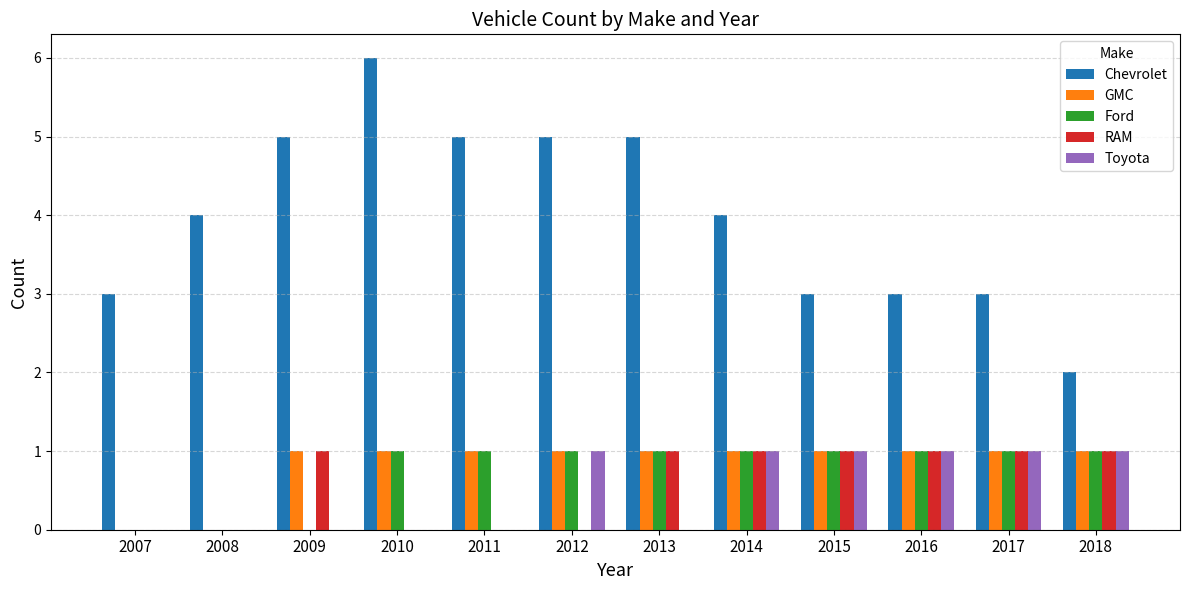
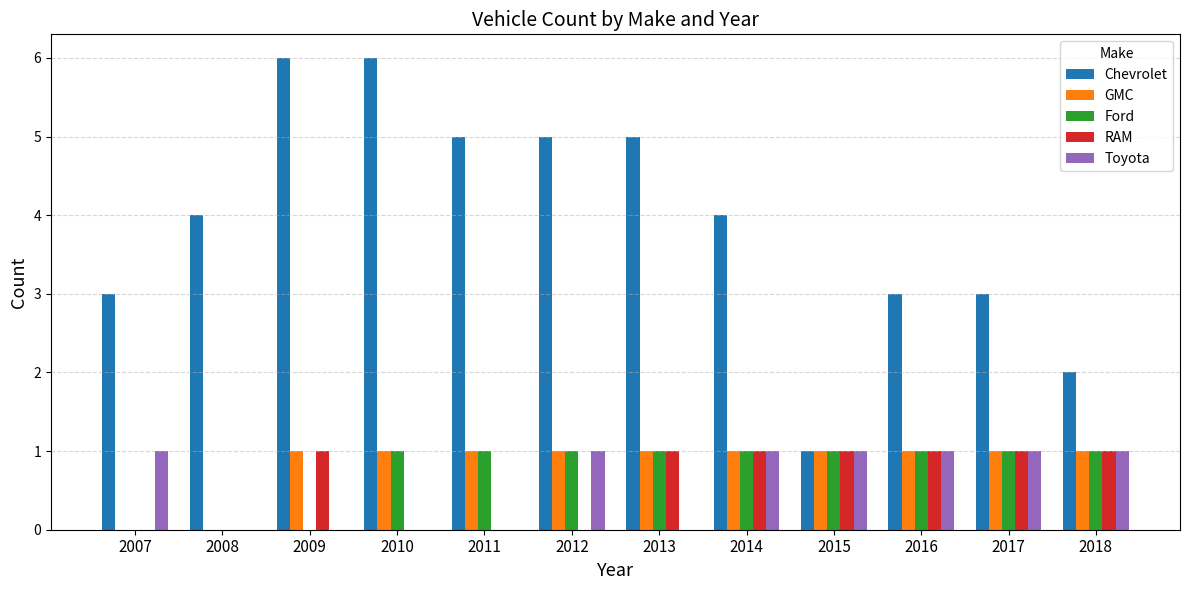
  {
    "Chevrolet": {
      "2007": 3,
      "2008": 4,
-     "2009": 5,
+     "2009": 6,
      "2010": 6,
      "2011": 5,
      "2012": 5,
      "2013": 5,
      "2014": 4,
-     "2015": 3,
+     "2015": 1,
      "2016": 3,
      "2017": 3,
      "2018": 2
    },
    "GMC": {
      "2007": 0,
      "2008": 0,
      "2009": 1,
      "2010": 1,
      "2011": 1,
      "2012": 1,
      "2013": 1,
      "2014": 1,
      "2015": 1,
      "2016": 1,
      "2017": 1,
      "2018": 1
    },
    "Ford": {
      "2007": 0,
      "2008": 0,
      "2009": 0,
      "2010": 1,
      "2011": 1,
      "2012": 1,
      "2013": 1,
      "2014": 1,
      "2015": 1,
      "2016": 1,
      "2017": 1,
      "2018": 1
    },
    "RAM": {
      "2007": 0,
      "2008": 0,
      "2009": 1,
      "2010": 0,
      "2011": 0,
      "2012": 0,
      "2013": 1,
      "2014": 1,
      "2015": 1,
      "2016": 1,
      "2017": 1,
      "2018": 1
    },
    "Toyota": {
-     "2007": 0,
+     "2007": 1,
      "2008": 0,
      "2009": 0,
      "2010": 0,
      "2011": 0,
      "2012": 1,
      "2013": 0,
      "2014": 1,
      "2015": 1,
      "2016": 1,
      "2017": 1,
      "2018": 1
    }
  }
